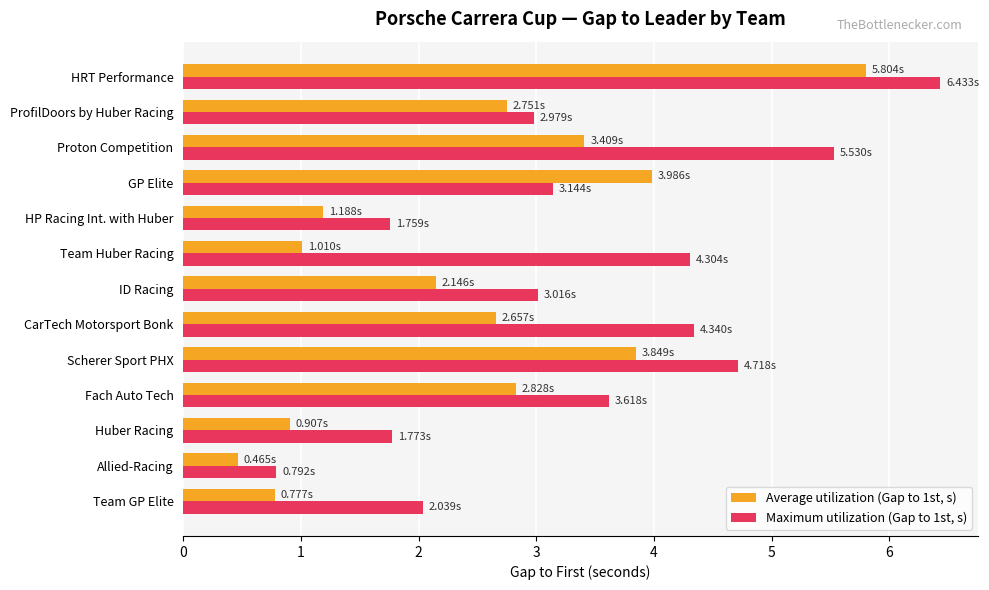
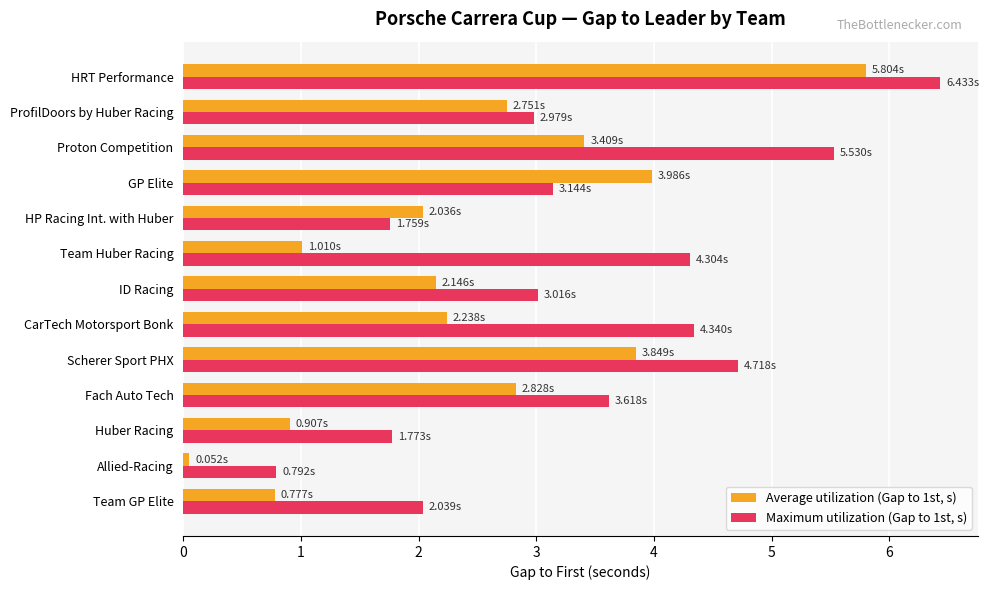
  {
    "Average utilization (Gap to 1st, s)": {
      "HRT Performance": "5.804s",
      "ProfilDoors by Huber Racing": "2.751s",
      "Proton Competition": "3.409s",
      "GP Elite": "3.986s",
-     "HP Racing Int. with Huber": "1.188s",
+     "HP Racing Int. with Huber": "2.036s",
      "Team Huber Racing": "1.010s",
      "ID Racing": "2.146s",
-     "CarTech Motorsport Bonk": "2.657s",
+     "CarTech Motorsport Bonk": "2.238s",
      "Scherer Sport PHX": "3.849s",
      "Fach Auto Tech": "2.828s",
      "Huber Racing": "0.907s",
-     "Allied-Racing": "0.465s",
+     "Allied-Racing": "0.052s",
      "Team GP Elite": "0.777s"
    },
    "Maximum utilization (Gap to 1st, s)": {
      "HRT Performance": "6.433s",
      "ProfilDoors by Huber Racing": "2.979s",
      "Proton Competition": "5.530s",
      "GP Elite": "3.144s",
      "HP Racing Int. with Huber": "1.759s",
      "Team Huber Racing": "4.304s",
      "ID Racing": "3.016s",
      "CarTech Motorsport Bonk": "4.340s",
      "Scherer Sport PHX": "4.718s",
      "Fach Auto Tech": "3.618s",
      "Huber Racing": "1.773s",
      "Allied-Racing": "0.792s",
      "Team GP Elite": "2.039s"
    }
  }
